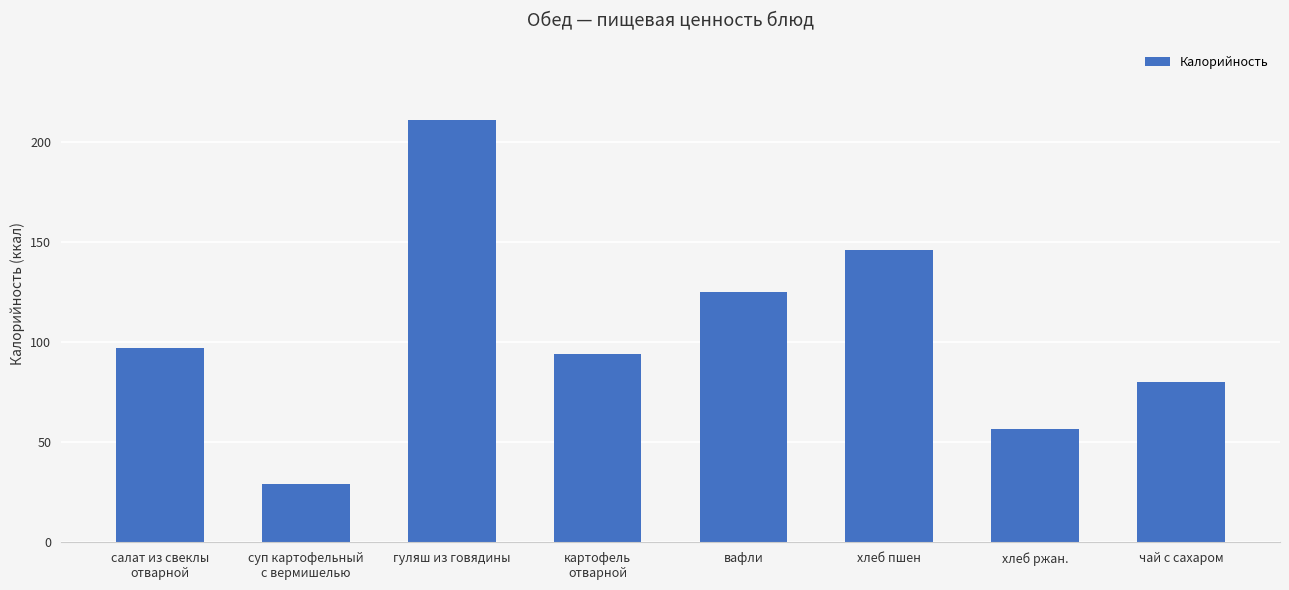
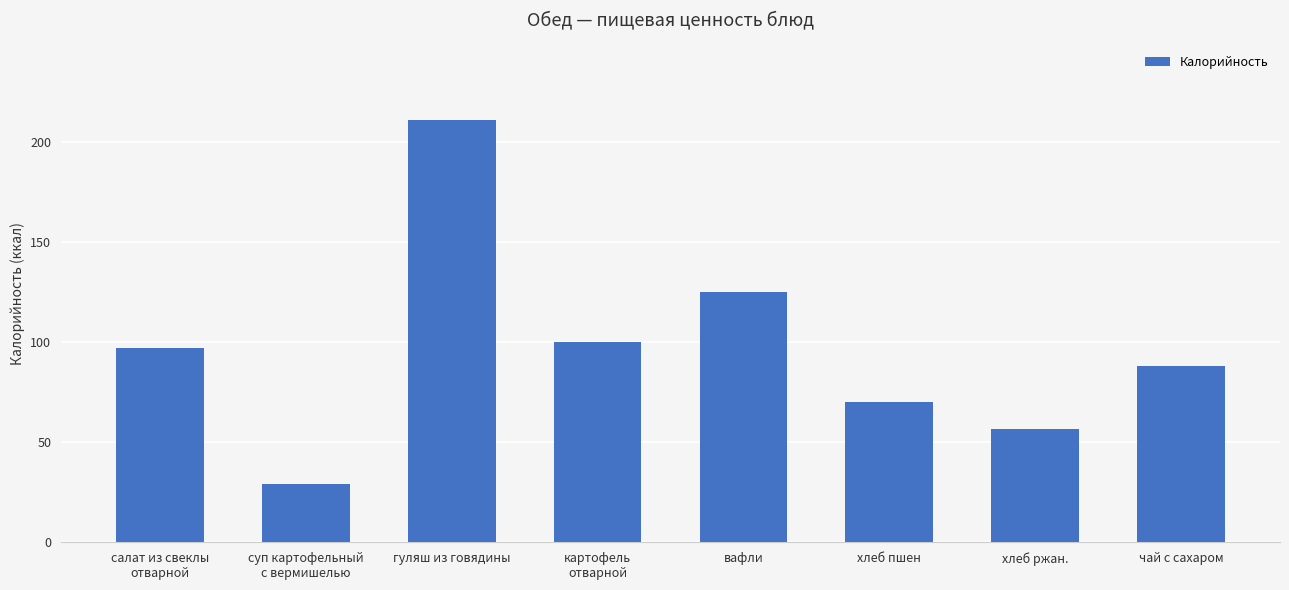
  {
    "салат из свеклы отварной": 97,
    "суп картофельный с вермишелью": 29,
    "гуляш из говядины": 211,
-   "картофель отварной": 94,
+   "картофель отварной": 100,
    "вафли": 125,
-   "хлеб пшен": 146,
+   "хлеб пшен": 70,
    "хлеб ржан.": 57,
-   "чай с сахаром": 80
+   "чай с сахаром": 88
  }
